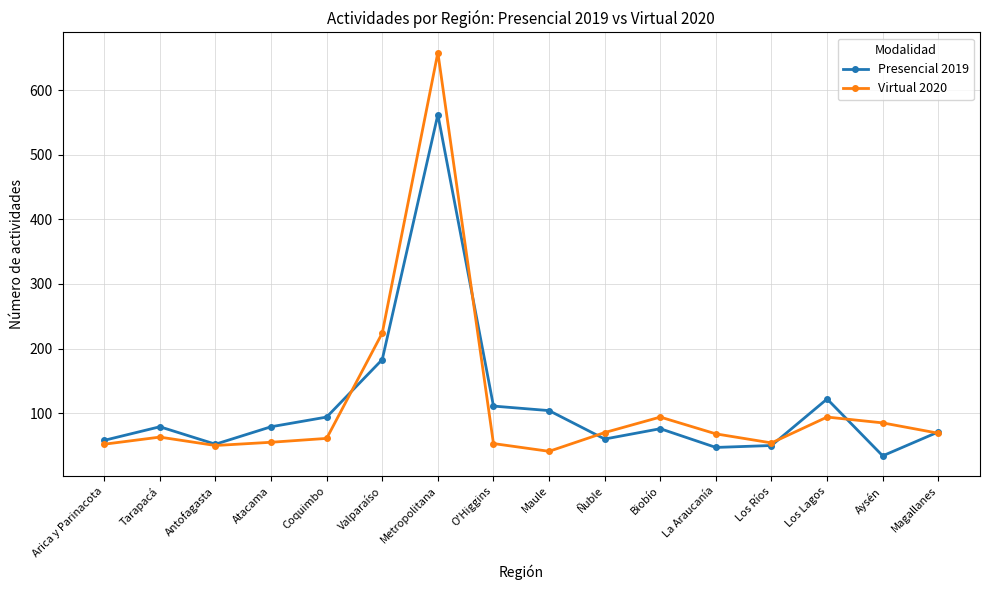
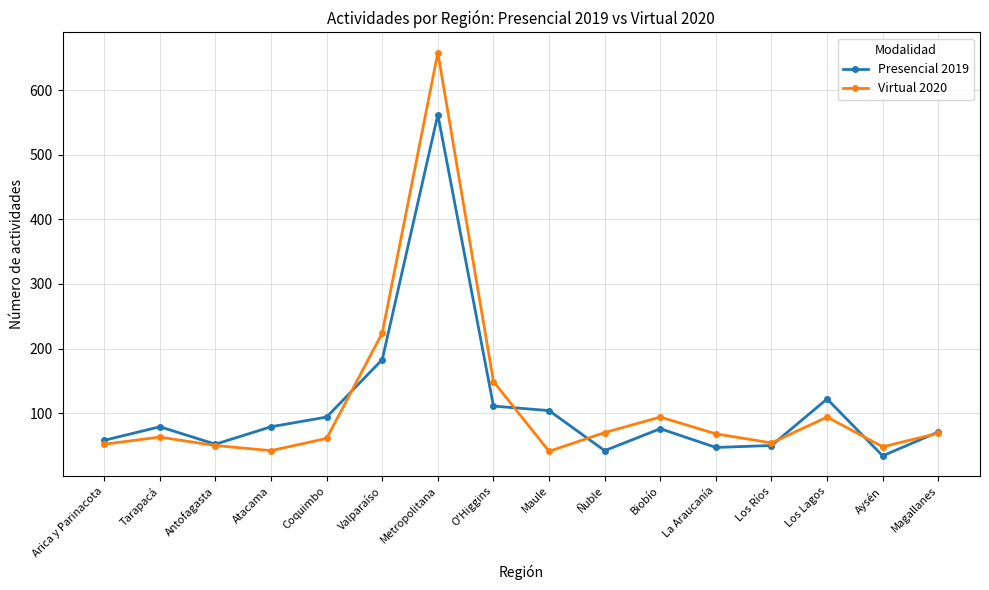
  {
    "Presencial 2019": {
      "Arica y Parinacota": 60,
      "Tarapacá": 80,
      "Atacama": 80,
      "Coquimbo": 90,
      "Valparaíso": 180,
      "Metropolitana": 560,
      "O'Higgins": 110,
      "Maule": 100,
-     "Ñuble": 60,
+     "Ñuble": 40,
      "Biobío": 80,
      "La Araucanía": 50,
      "Los Ríos": 50,
      "Los Lagos": 120,
      "Aysén": 30
    },
    "Virtual 2020": {
      "Arica y Parinacota": 50,
      "Tarapacá": 60,
-     "Atacama": 60,
+     "Atacama": 40,
      "Coquimbo": 60,
      "Valparaíso": 220,
      "Metropolitana": 660,
-     "O'Higgins": 50,
+     "O'Higgins": 150,
      "Maule": 40,
      "Ñuble": 70,
      "Biobío": 90,
      "La Araucanía": 70,
      "Los Ríos": 50,
      "Los Lagos": 90,
-     "Aysén": 90
+     "Aysén": 50
    }
  }
